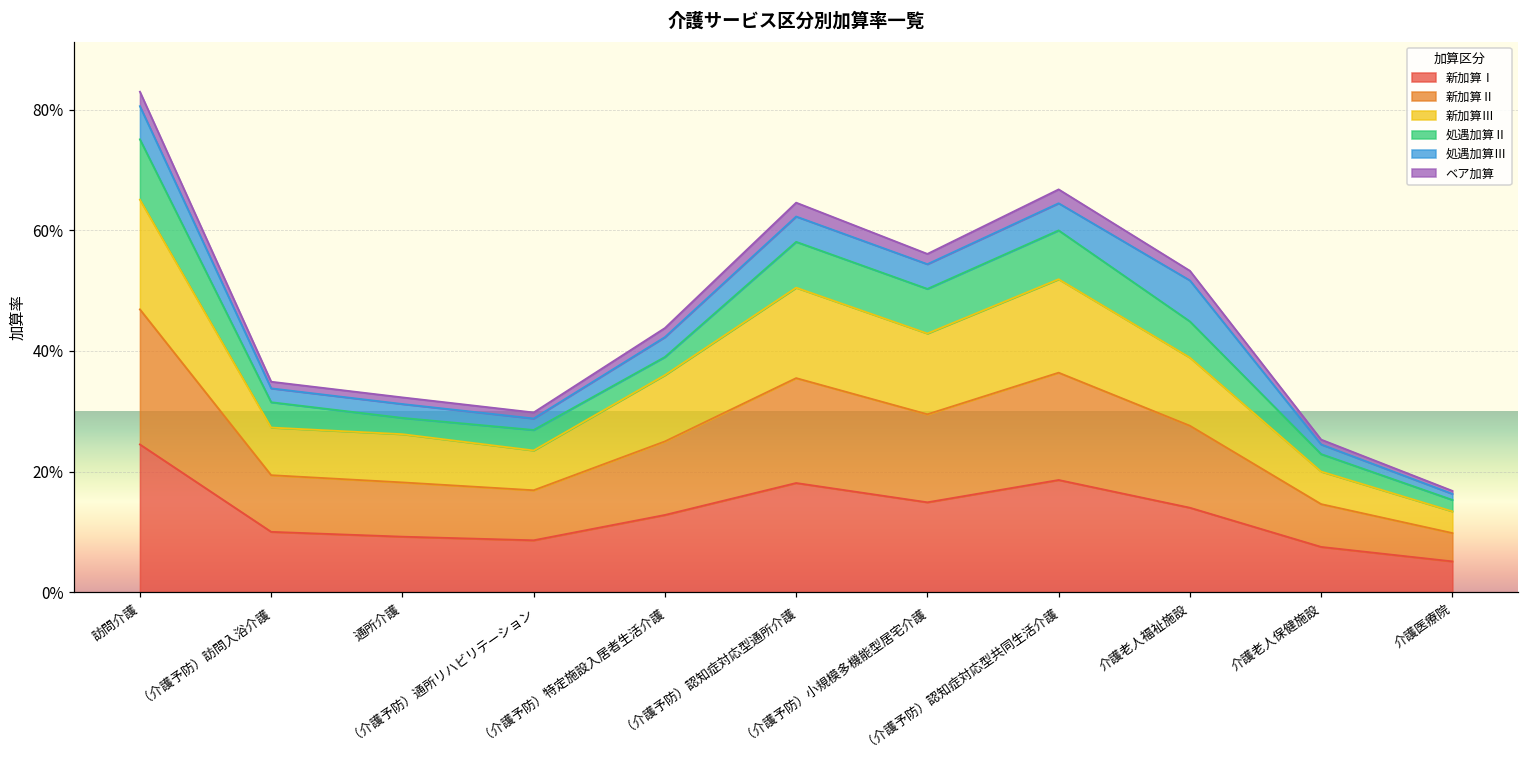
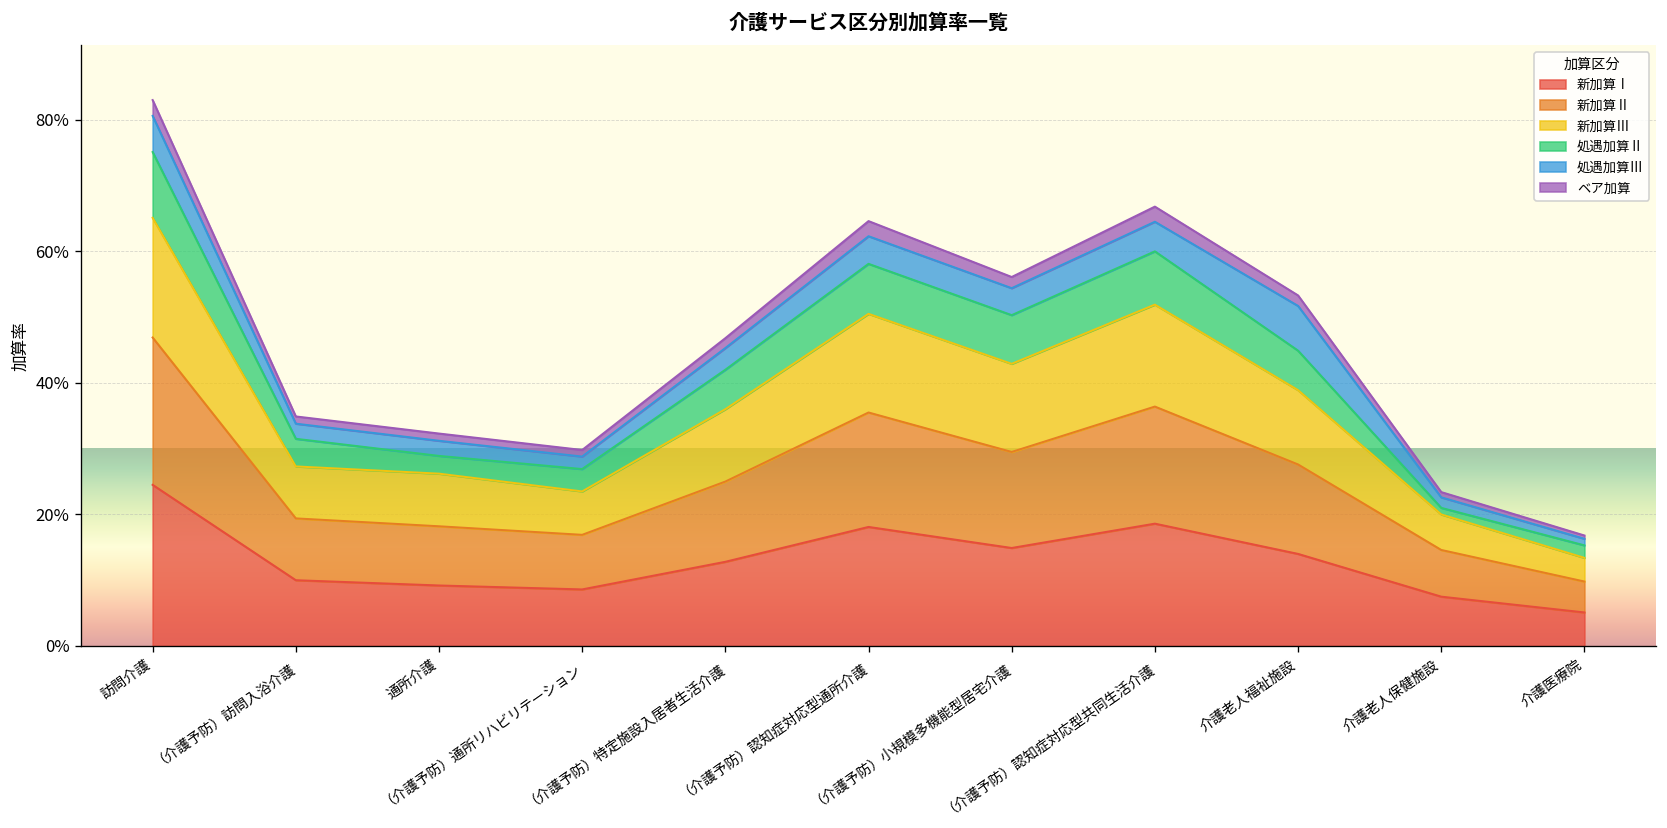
  {
    "新加算Ⅲ": {
      "訪問介護": "18%",
      "（介護予防）訪問入浴介護": "8%",
      "通所介護": "8%",
      "（介護予防）通所リハビリテーション": "7%",
      "（介護予防）特定施設入居者生活介護": "11%",
      "（介護予防）認知症対応型通所介護": "15%",
      "（介護予防）小規模多機能型居宅介護": "13%",
      "（介護予防）認知症対応型共同生活介護": "16%",
      "介護老人福祉施設": "11%",
      "介護老人保健施設": "5%",
      "介護医療院": "4%"
    },
    "処遇加算Ⅱ": {
      "訪問介護": "10%",
      "（介護予防）訪問入浴介護": "4%",
      "通所介護": "3%",
      "（介護予防）通所リハビリテーション": "3%",
-     "（介護予防）特定施設入居者生活介護": "3%",
+     "（介護予防）特定施設入居者生活介護": "6%",
      "（介護予防）認知症対応型通所介護": "8%",
      "（介護予防）小規模多機能型居宅介護": "7%",
      "（介護予防）認知症対応型共同生活介護": "8%",
      "介護老人福祉施設": "6%",
-     "介護老人保健施設": "3%",
+     "介護老人保健施設": "1%",
      "介護医療院": "2%"
    },
    "処遇加算Ⅲ": {
      "訪問介護": "6%",
      "（介護予防）訪問入浴介護": "2%",
      "通所介護": "2%",
      "（介護予防）通所リハビリテーション": "2%",
      "（介護予防）特定施設入居者生活介護": "3%",
      "（介護予防）認知症対応型通所介護": "4%",
      "（介護予防）小規模多機能型居宅介護": "4%",
      "（介護予防）認知症対応型共同生活介護": "5%",
      "介護老人福祉施設": "7%",
      "介護老人保健施設": "2%",
      "介護医療院": "1%"
    },
    "ベア加算": {
      "訪問介護": "2%",
      "（介護予防）訪問入浴介護": "1%",
      "通所介護": "1%",
      "（介護予防）通所リハビリテーション": "1%",
      "（介護予防）特定施設入居者生活介護": "2%",
      "（介護予防）認知症対応型通所介護": "2%",
      "（介護予防）小規模多機能型居宅介護": "2%",
      "（介護予防）認知症対応型共同生活介護": "2%",
      "介護老人福祉施設": "2%",
      "介護老人保健施設": "1%",
      "介護医療院": "1%"
    }
  }
